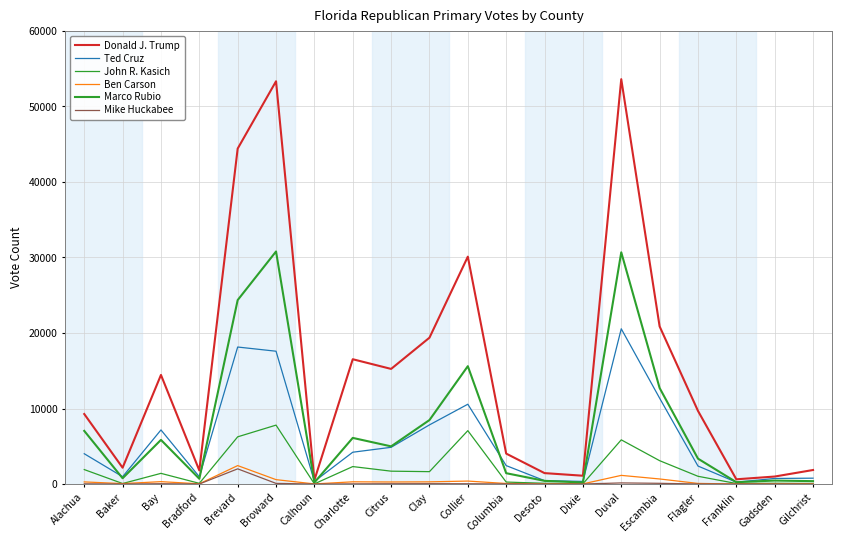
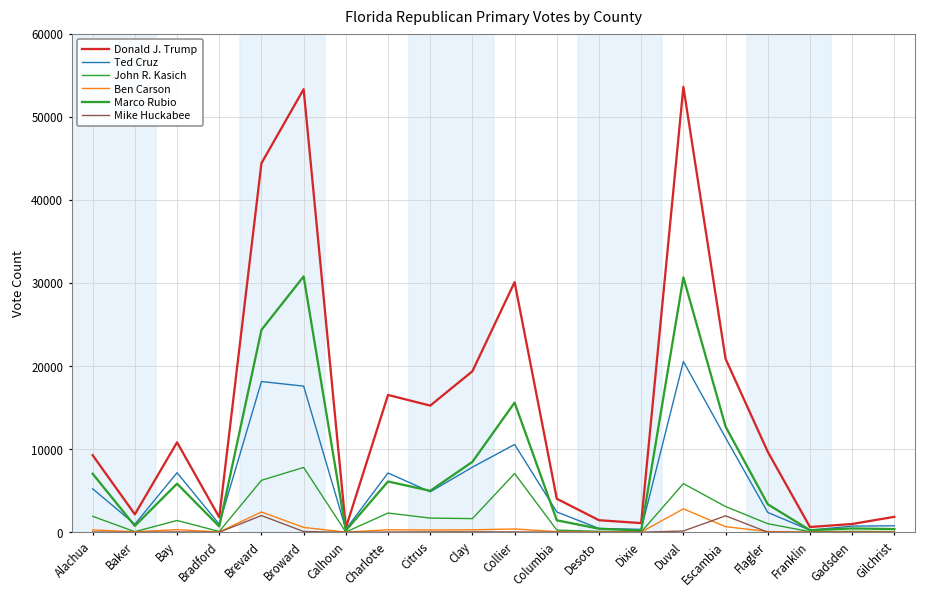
  {
    "Donald J. Trump": {
      "Alachua": 9000,
      "Baker": 2000,
-     "Bay": 14000,
+     "Bay": 11000,
      "Bradford": 2000,
      "Brevard": 44000,
      "Broward": 53000,
      "Charlotte": 17000,
      "Citrus": 15000,
      "Clay": 19000,
      "Collier": 30000,
      "Columbia": 4000,
      "Desoto": 1000,
      "Dixie": 1000,
      "Duval": 54000,
      "Escambia": 21000,
      "Flagler": 10000,
      "Franklin": 1000,
      "Gilchrist": 2000
    },
    "Ted Cruz": {
-     "Alachua": 4000,
+     "Alachua": 5000,
      "Bay": 7000,
      "Brevard": 18000,
      "Broward": 18000,
-     "Charlotte": 4000,
+     "Charlotte": 7000,
      "Clay": 8000,
      "Collier": 11000,
      "Columbia": 2000,
      "Duval": 21000,
      "Escambia": 11000,
      "Flagler": 2000,
      "Gilchrist": 1000
    },
    "Ben Carson": {
      "Brevard": 2000,
      "Broward": 1000,
      "Collier": 0,
-     "Duval": 1000,
+     "Duval": 3000,
      "Escambia": 1000
    },
    "Mike Huckabee": {
      "Brevard": 2000,
      "Broward": 0,
      "Collier": 0,
      "Duval": 0,
-     "Escambia": 0
+     "Escambia": 2000
    }
  }
